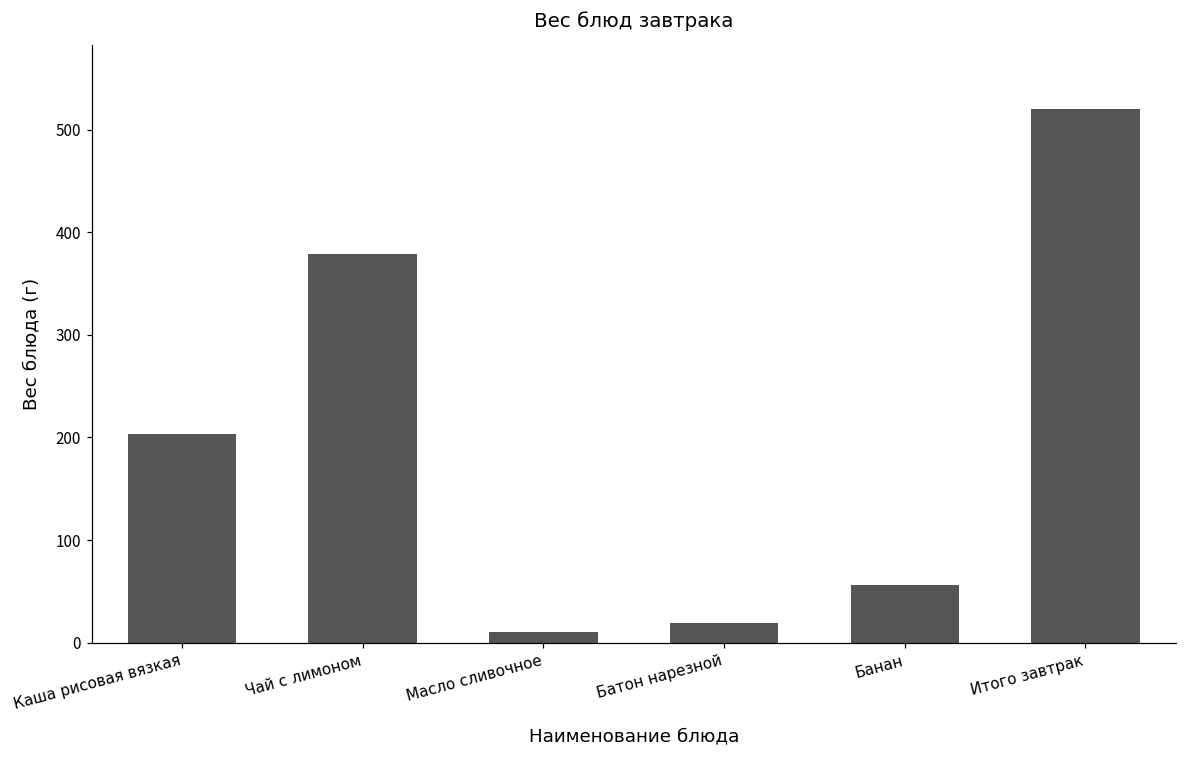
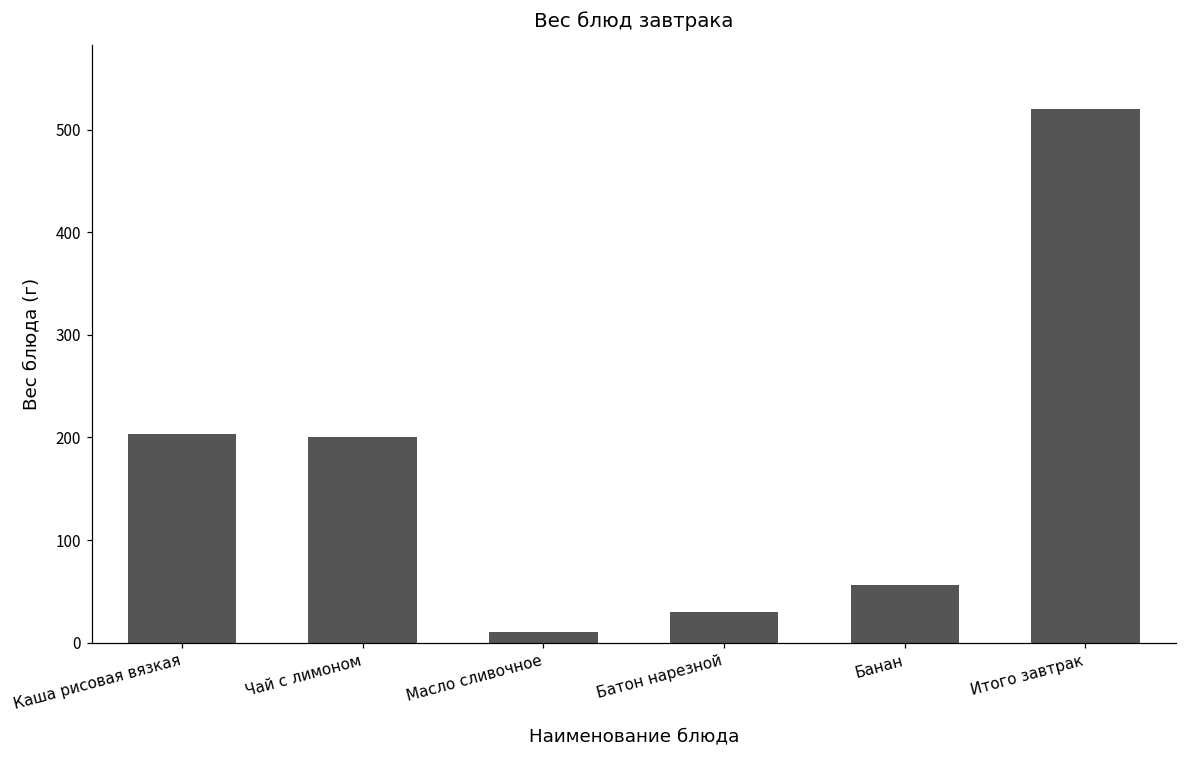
  {
    "Каша рисовая вязкая": 200,
-   "Чай с лимоном": 380,
+   "Чай с лимоном": 200,
    "Масло сливочное": 10,
-   "Батон нарезной": 20,
+   "Батон нарезной": 30,
    "Банан": 60,
    "Итого завтрак": 520
  }
